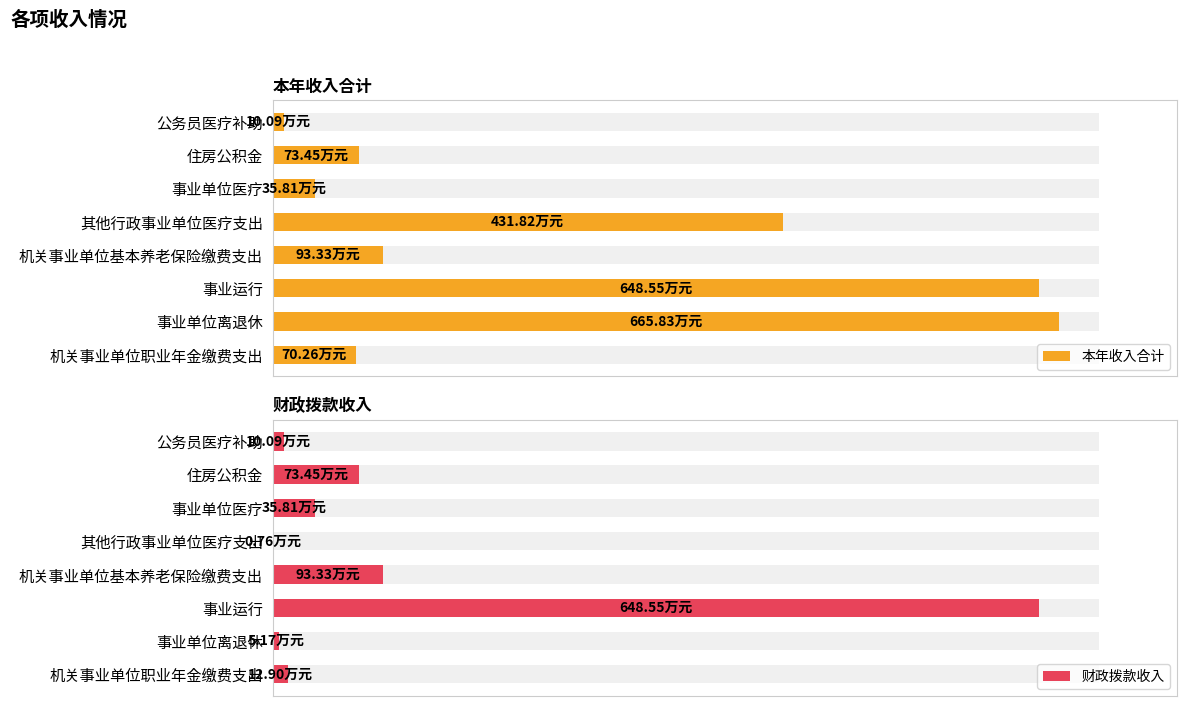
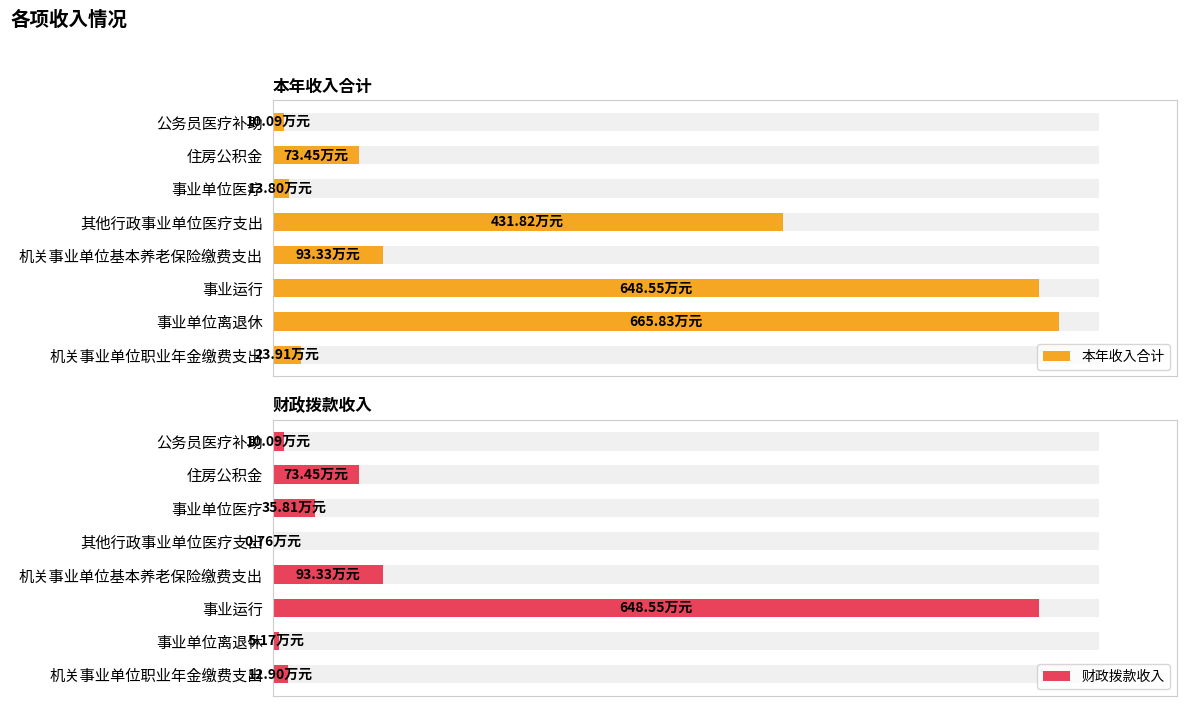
  {
    "本年收入合计": {
      "本年收入合计": {
-       "事业单位医疗": 35.81,
-       "机关事业单位职业年金缴费支出": 70.26
+       "事业单位医疗": 13.80,
+       "机关事业单位职业年金缴费支出": 23.91
      }
    },
    "财政拨款收入": {
      "财政拨款收入": {
        "其他行政事业单位医疗支出": 0.76
      }
    }
  }
